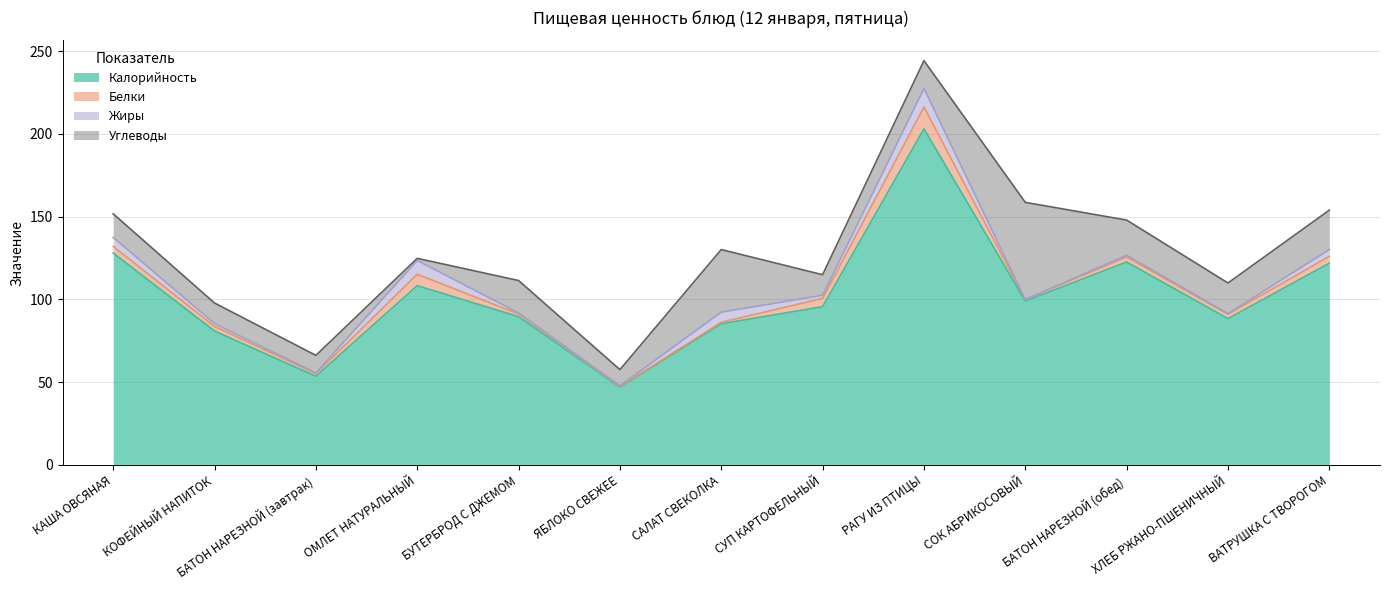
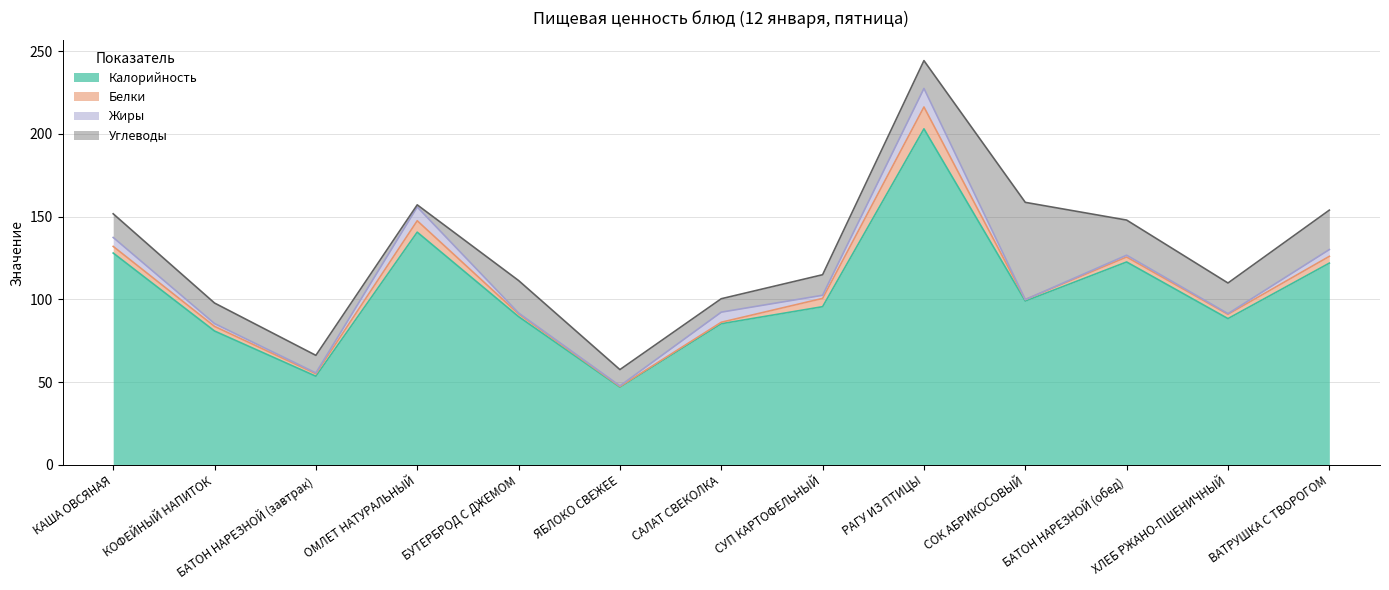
  {
    "Калорийность": {
      "КАША ОВСЯНАЯ": 128,
      "КОФЕЙНЫЙ НАПИТОК": 81,
-     "ОМЛЕТ НАТУРАЛЬНЫЙ": 108,
+     "ОМЛЕТ НАТУРАЛЬНЫЙ": 141,
      "БУТЕРБРОД С ДЖЕМОМ": 90,
      "СУП КАРТОФЕЛЬНЫЙ": 96,
      "РАГУ ИЗ ПТИЦЫ": 203,
      "БАТОН НАРЕЗНОЙ (обед)": 123,
      "ХЛЕБ РЖАНО-ПШЕНИЧНЫЙ": 88,
      "ВАТРУШКА С ТВОРОГОМ": 122
    },
    "Белки": {
      "КАША ОВСЯНАЯ": 4,
      "КОФЕЙНЫЙ НАПИТОК": 3,
      "ОМЛЕТ НАТУРАЛЬНЫЙ": 7,
      "СУП КАРТОФЕЛЬНЫЙ": 5,
      "РАГУ ИЗ ПТИЦЫ": 13,
      "ВАТРУШКА С ТВОРОГОМ": 4
    },
    "Жиры": {
      "КАША ОВСЯНАЯ": 5,
      "КОФЕЙНЫЙ НАПИТОК": 2,
      "САЛАТ СВЕКОЛКА": 6,
      "СУП КАРТОФЕЛЬНЫЙ": 2,
      "РАГУ ИЗ ПТИЦЫ": 11,
      "ВАТРУШКА С ТВОРОГОМ": 4
    },
    "Углеводы": {
      "КАША ОВСЯНАЯ": 14,
      "КОФЕЙНЫЙ НАПИТОК": 12,
      "БАТОН НАРЕЗНОЙ (завтрак)": 11,
      "БУТЕРБРОД С ДЖЕМОМ": 20,
      "ЯБЛОКО СВЕЖЕЕ": 10,
-     "САЛАТ СВЕКОЛКА": 38,
+     "САЛАТ СВЕКОЛКА": 8,
      "СУП КАРТОФЕЛЬНЫЙ": 12,
      "РАГУ ИЗ ПТИЦЫ": 17,
      "СОК АБРИКОСОВЫЙ": 59,
      "БАТОН НАРЕЗНОЙ (обед)": 21,
      "ХЛЕБ РЖАНО-ПШЕНИЧНЫЙ": 19,
      "ВАТРУШКА С ТВОРОГОМ": 24
    }
  }
